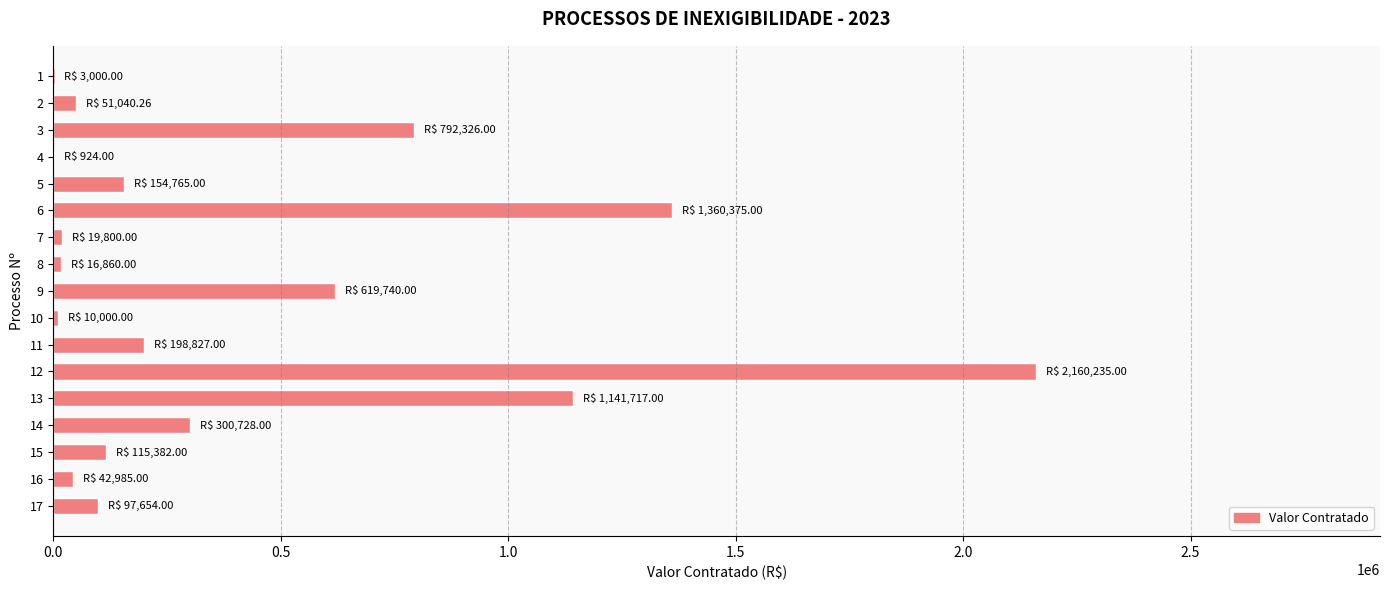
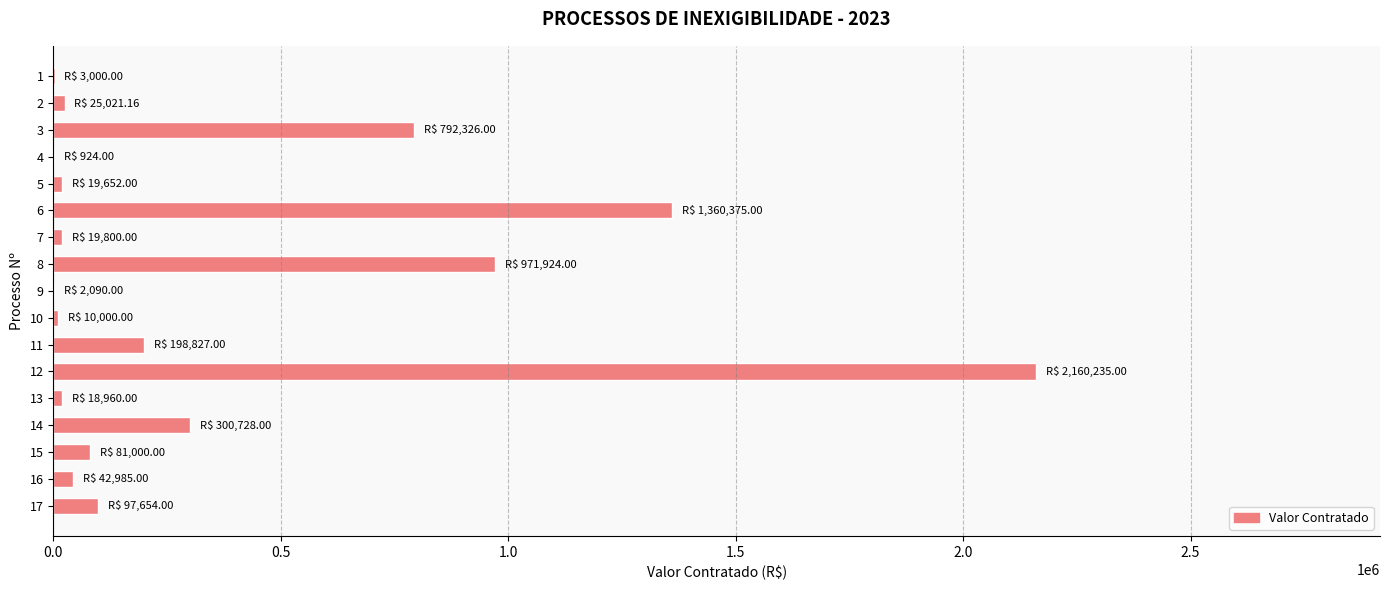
  {
    "1": "3,000.00",
-   "2": "51,040.26",
+   "2": "25,021.16",
    "3": "792,326.00",
    "4": "924.00",
-   "5": "154,765.00",
+   "5": "19,652.00",
    "6": "1,360,375.00",
    "7": "19,800.00",
-   "8": "16,860.00",
-   "9": "619,740.00",
+   "8": "971,924.00",
+   "9": "2,090.00",
    "10": "10,000.00",
    "11": "198,827.00",
    "12": "2,160,235.00",
-   "13": "1,141,717.00",
+   "13": "18,960.00",
    "14": "300,728.00",
-   "15": "115,382.00",
+   "15": "81,000.00",
    "16": "42,985.00",
    "17": "97,654.00"
  }
